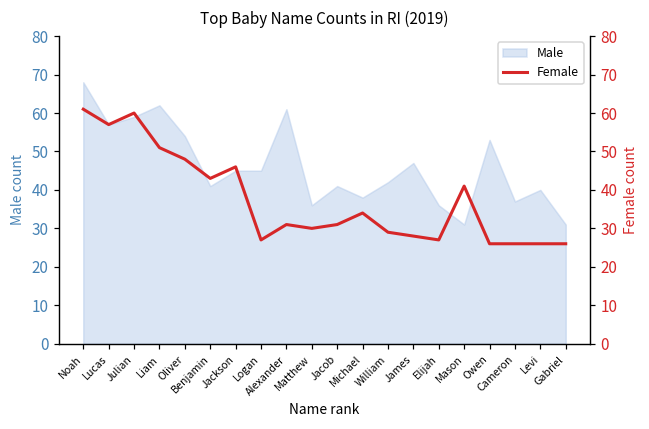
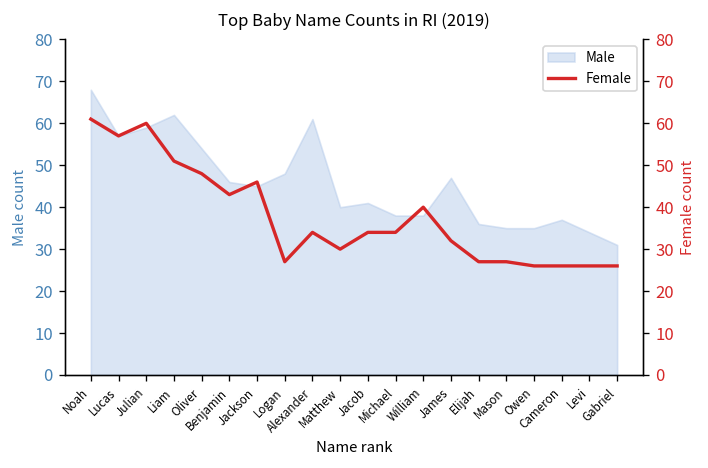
  {
    "Male": {
      "Noah": 68,
      "Lucas": 57,
      "Julian": 59,
      "Liam": 62,
      "Oliver": 54,
-     "Benjamin": 41,
+     "Benjamin": 46,
      "Jackson": 45,
-     "Logan": 45,
+     "Logan": 48,
      "Alexander": 61,
-     "Matthew": 36,
+     "Matthew": 40,
      "Jacob": 41,
      "Michael": 38,
-     "William": 42,
+     "William": 38,
      "James": 47,
      "Elijah": 36,
-     "Mason": 31,
-     "Owen": 53,
+     "Mason": 35,
+     "Owen": 35,
      "Cameron": 37,
-     "Levi": 40,
+     "Levi": 34,
      "Gabriel": 31
    },
    "Female": {
      "Noah": 61,
      "Lucas": 57,
      "Julian": 60,
      "Liam": 51,
      "Oliver": 48,
      "Benjamin": 43,
      "Jackson": 46,
      "Logan": 27,
-     "Alexander": 31,
+     "Alexander": 34,
      "Matthew": 30,
-     "Jacob": 31,
+     "Jacob": 34,
      "Michael": 34,
-     "William": 29,
-     "James": 28,
+     "William": 40,
+     "James": 32,
      "Elijah": 27,
-     "Mason": 41,
+     "Mason": 27,
      "Owen": 26,
      "Cameron": 26,
      "Levi": 26,
      "Gabriel": 26
    }
  }
